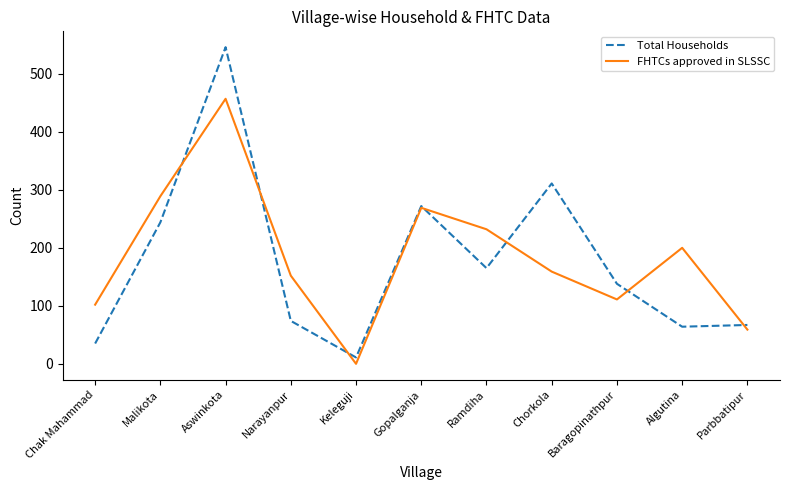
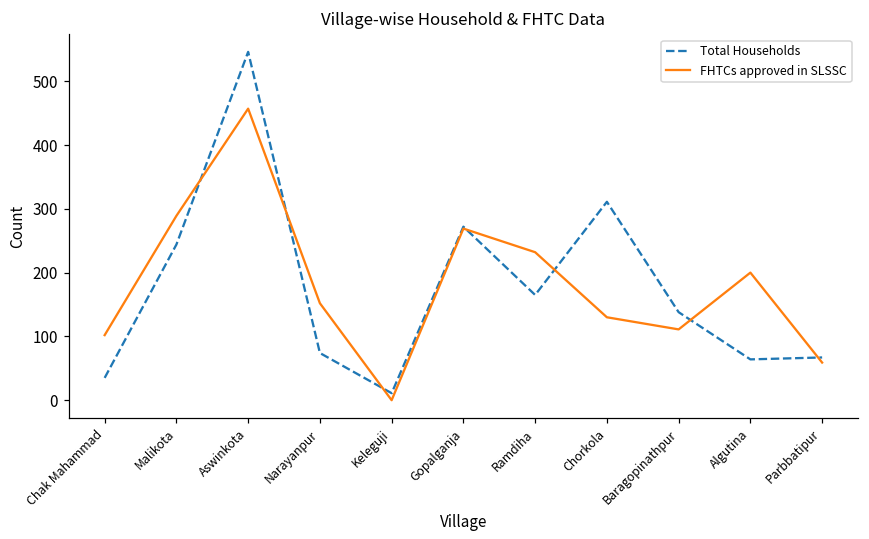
  {
    "Total Households": {
      "Chak Mahammad": 40,
      "Malikota": 240,
      "Aswinkota": 550,
      "Narayanpur": 70,
      "Keleguji": 10,
      "Ramdiha": 170,
      "Chorkola": 310,
      "Baragopinathpur": 140,
      "Algutina": 60,
      "Parbbatipur": 70
    },
    "FHTCs approved in SLSSC": {
      "Chak Mahammad": 100,
      "Malikota": 290,
      "Aswinkota": 460,
      "Narayanpur": 150,
      "Keleguji": 0,
      "Ramdiha": 230,
-     "Chorkola": 160,
+     "Chorkola": 130,
      "Baragopinathpur": 110,
      "Algutina": 200,
      "Parbbatipur": 60
    }
  }
